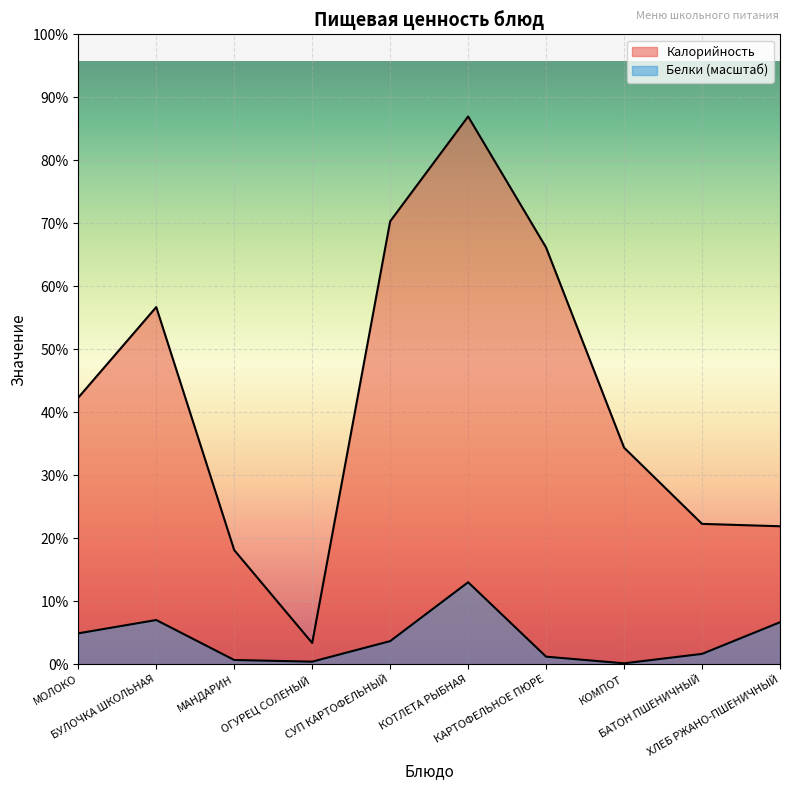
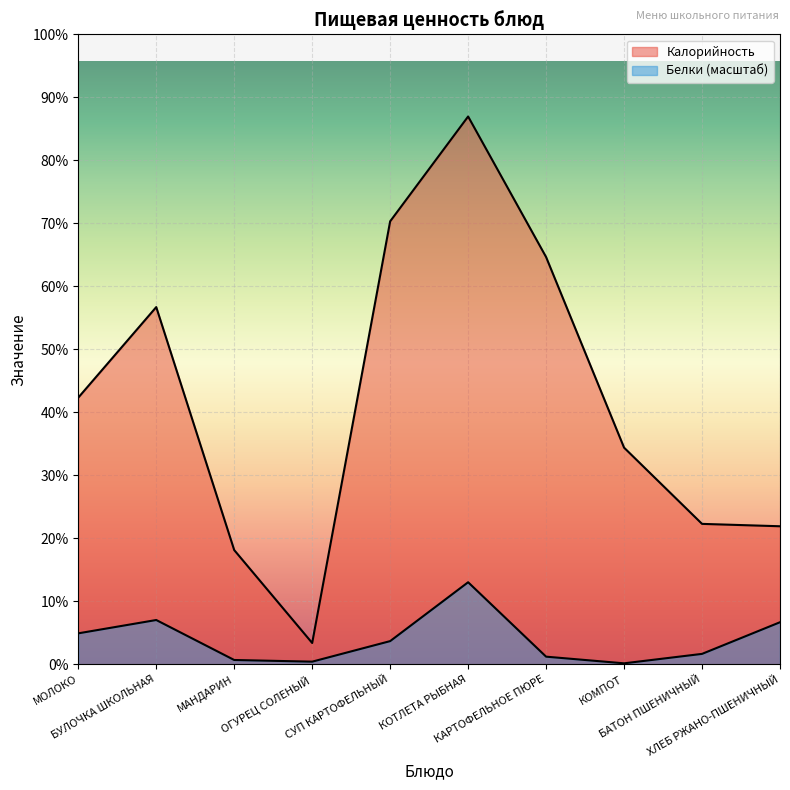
  {
    "Калорийность": {
      "МОЛОКО": "42%",
      "БУЛОЧКА ШКОЛЬНАЯ": "57%",
      "МАНДАРИН": "18%",
      "ОГУРЕЦ СОЛЕНЫЙ": "3%",
      "СУП КАРТОФЕЛЬНЫЙ": "70%",
      "КОТЛЕТА РЫБНАЯ": "87%",
-     "КАРТОФЕЛЬНОЕ ПЮРЕ": "66%",
+     "КАРТОФЕЛЬНОЕ ПЮРЕ": "65%",
      "КОМПОТ": "34%",
      "БАТОН ПШЕНИЧНЫЙ": "22%",
      "ХЛЕБ РЖАНО-ПШЕНИЧНЫЙ": "22%"
    },
    "Белки (масштаб)": {
      "МОЛОКО": "5%",
      "БУЛОЧКА ШКОЛЬНАЯ": "7%",
      "МАНДАРИН": "1%",
      "ОГУРЕЦ СОЛЕНЫЙ": "0%",
      "СУП КАРТОФЕЛЬНЫЙ": "4%",
      "КОТЛЕТА РЫБНАЯ": "13%",
      "КАРТОФЕЛЬНОЕ ПЮРЕ": "1%",
      "КОМПОТ": "0%",
      "БАТОН ПШЕНИЧНЫЙ": "2%",
      "ХЛЕБ РЖАНО-ПШЕНИЧНЫЙ": "7%"
    }
  }
